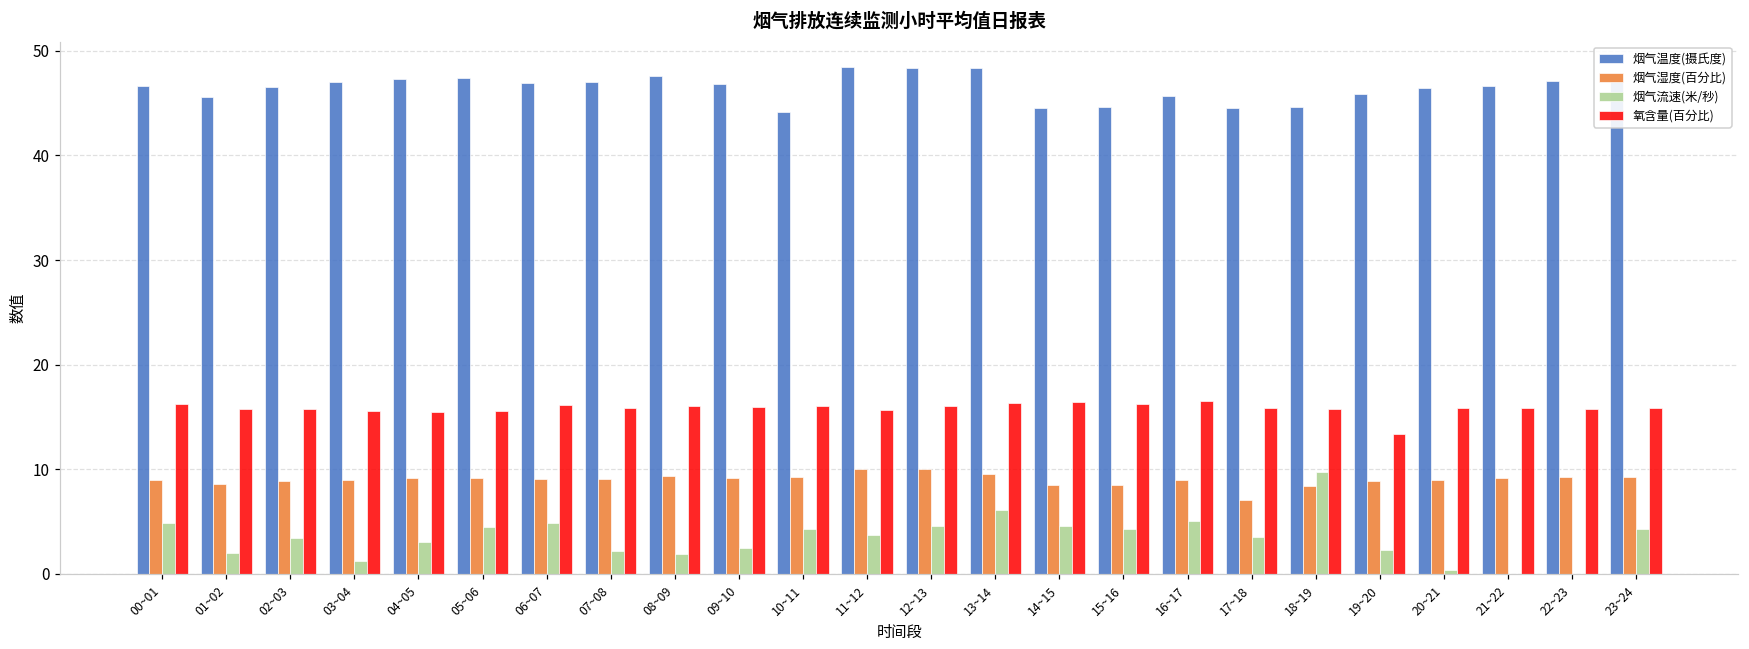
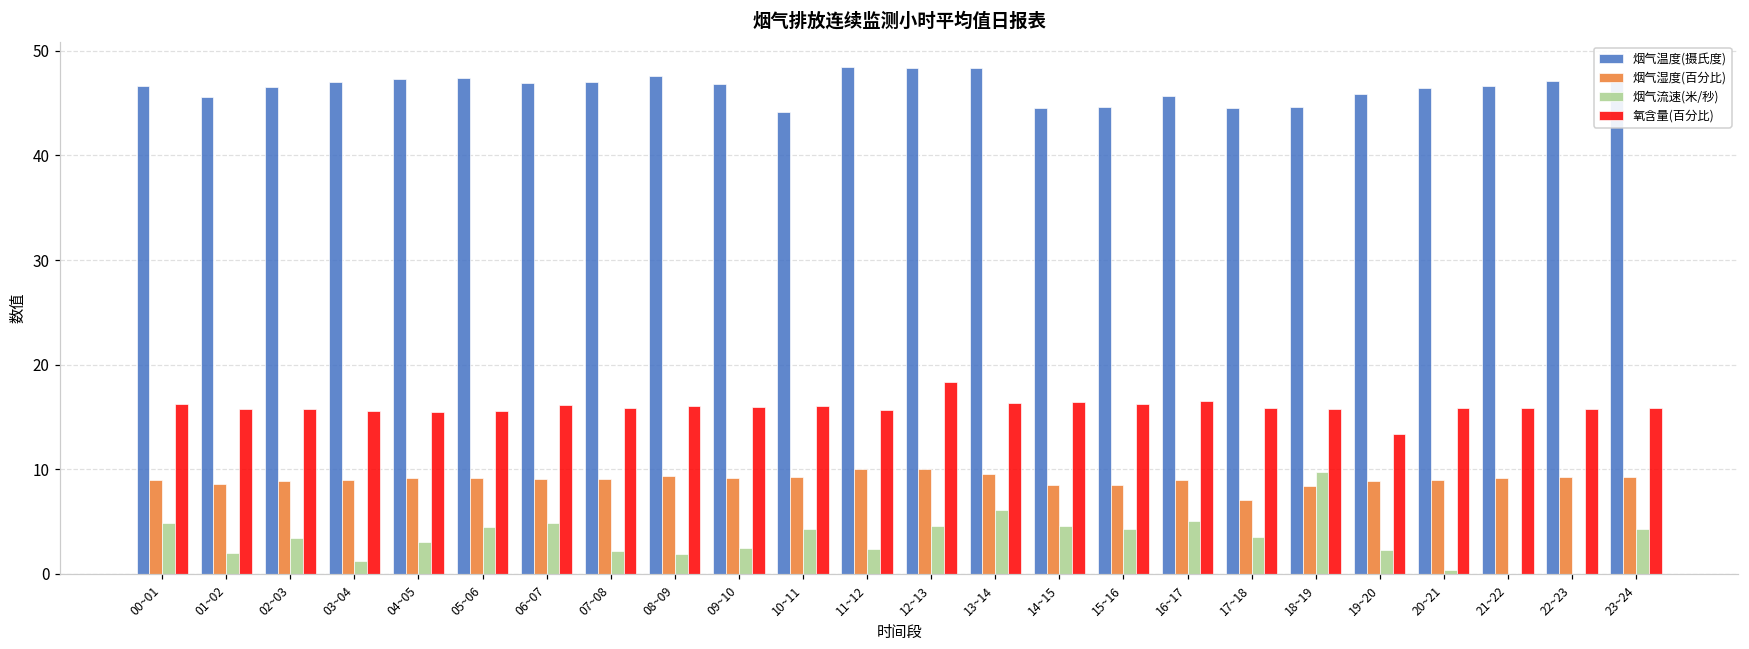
  {
    "烟气温度(摄氏度)": {
      "00~01": 47,
      "01~02": 46,
      "02~03": 47,
      "03~04": 47,
      "04~05": 47,
      "05~06": 47,
      "06~07": 47,
      "07~08": 47,
      "08~09": 48,
      "09~10": 47,
      "10~11": 44,
      "11~12": 48,
      "12~13": 48,
      "13~14": 48,
      "14~15": 45,
      "15~16": 45,
      "16~17": 46,
      "17~18": 44,
      "18~19": 45,
      "19~20": 46,
      "20~21": 46,
      "21~22": 47,
      "22~23": 47
    },
    "烟气湿度(百分比)": {
      "00~01": 9,
      "01~02": 9,
      "02~03": 9,
      "03~04": 9,
      "04~05": 9,
      "05~06": 9,
      "06~07": 9,
      "07~08": 9,
      "08~09": 9,
      "09~10": 9,
      "10~11": 9,
      "11~12": 10,
      "12~13": 10,
      "13~14": 10,
      "14~15": 8,
      "15~16": 9,
      "16~17": 9,
      "17~18": 7,
      "18~19": 8,
      "19~20": 9,
      "20~21": 9,
      "21~22": 9,
      "22~23": 9,
      "23~24": 9
    },
    "烟气流速(米/秒)": {
      "00~01": 5,
      "01~02": 2,
      "02~03": 3,
      "03~04": 1,
      "04~05": 3,
      "05~06": 4,
      "06~07": 5,
      "07~08": 2,
      "08~09": 2,
      "09~10": 3,
      "10~11": 4,
-     "11~12": 4,
+     "11~12": 2,
      "12~13": 5,
      "13~14": 6,
      "14~15": 5,
      "15~16": 4,
      "16~17": 5,
      "17~18": 4,
      "18~19": 10,
      "19~20": 2,
      "20~21": 0,
      "21~22": 0,
      "22~23": 0,
      "23~24": 4
    },
    "氧含量(百分比)": {
      "00~01": 16,
      "01~02": 16,
      "02~03": 16,
      "03~04": 16,
      "04~05": 15,
      "05~06": 16,
      "06~07": 16,
      "07~08": 16,
      "08~09": 16,
      "09~10": 16,
      "10~11": 16,
      "11~12": 16,
-     "12~13": 16,
+     "12~13": 18,
      "13~14": 16,
      "14~15": 16,
      "15~16": 16,
      "16~17": 17,
      "17~18": 16,
      "18~19": 16,
      "19~20": 13,
      "20~21": 16,
      "21~22": 16,
      "22~23": 16,
      "23~24": 16
    }
  }
